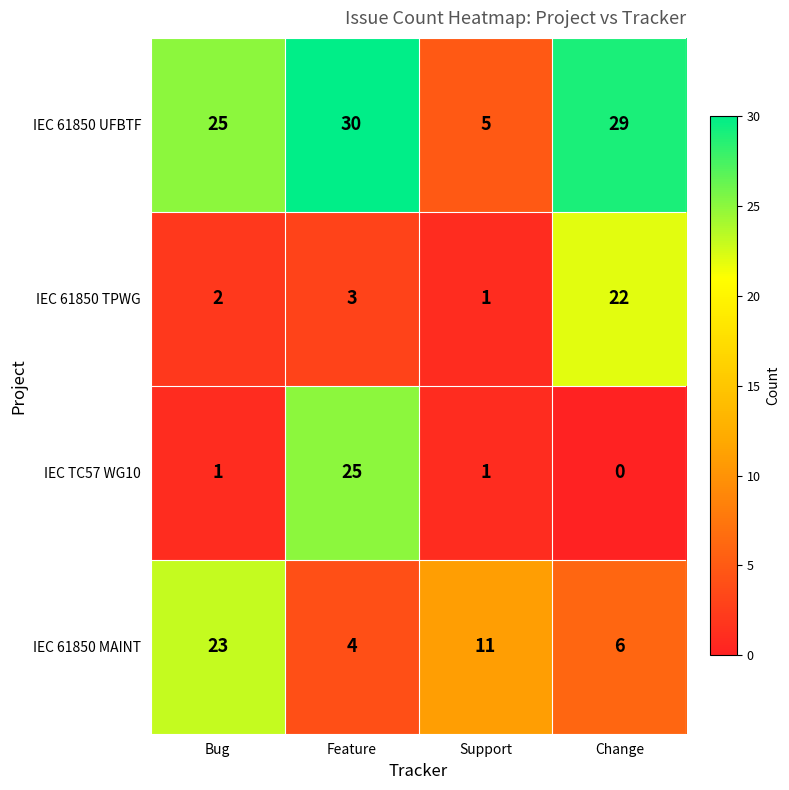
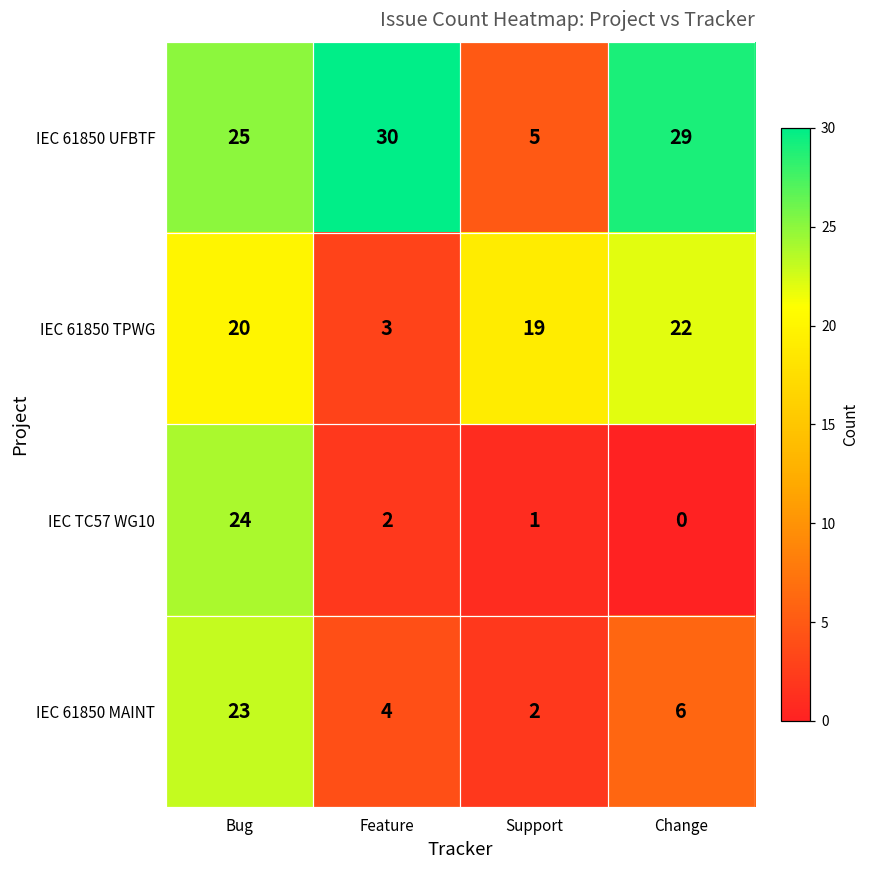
  {
    "IEC 61850 UFBTF": {
      "Bug": 25,
      "Feature": 30,
      "Support": 5,
      "Change": 29
    },
    "IEC 61850 TPWG": {
-     "Bug": 2,
+     "Bug": 20,
      "Feature": 3,
-     "Support": 1,
+     "Support": 19,
      "Change": 22
    },
    "IEC TC57 WG10": {
-     "Bug": 1,
-     "Feature": 25,
+     "Bug": 24,
+     "Feature": 2,
      "Support": 1,
      "Change": 0
    },
    "IEC 61850 MAINT": {
      "Bug": 23,
      "Feature": 4,
-     "Support": 11,
+     "Support": 2,
      "Change": 6
    }
  }
